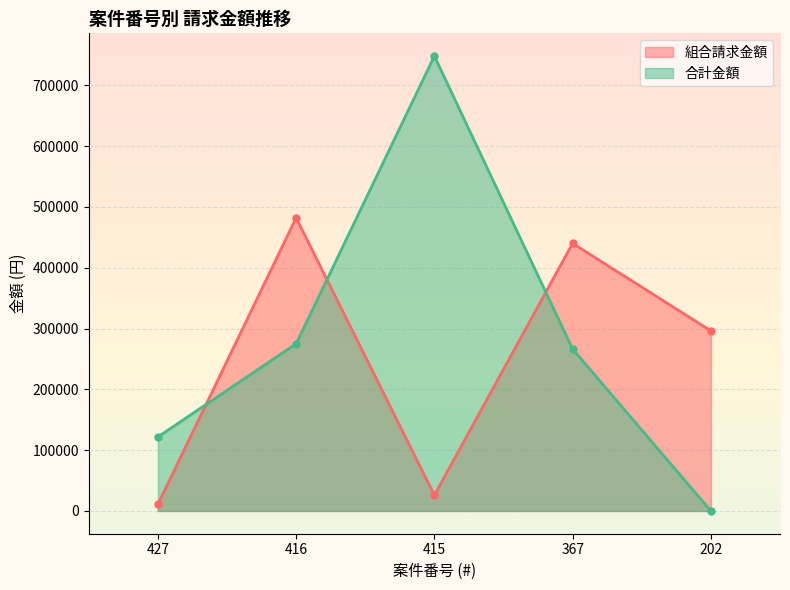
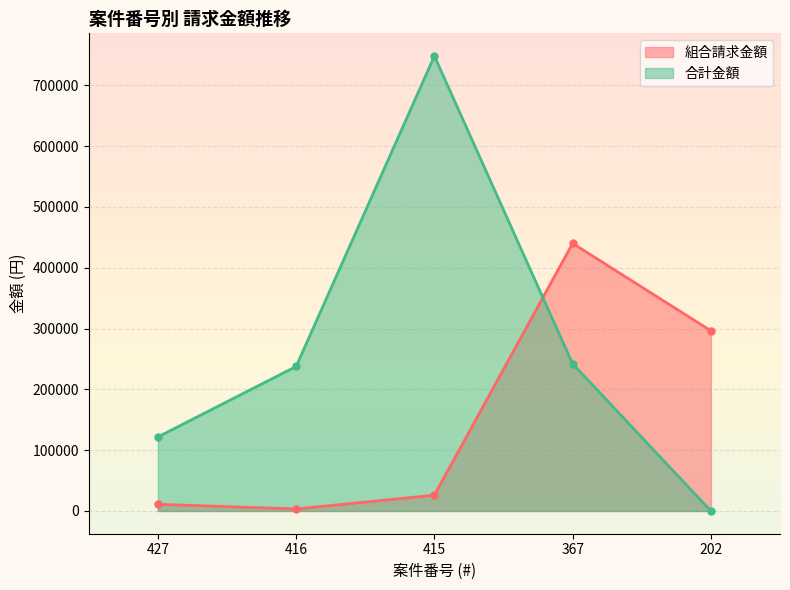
  {
    "組合請求金額": {
      "427": 10000,
-     "416": 480000,
+     "416": 0,
      "415": 30000,
      "367": 440000,
      "202": 300000
    },
    "合計金額": {
      "427": 120000,
-     "416": 280000,
+     "416": 240000,
      "415": 750000,
-     "367": 270000,
+     "367": 240000,
      "202": 0
    }
  }
